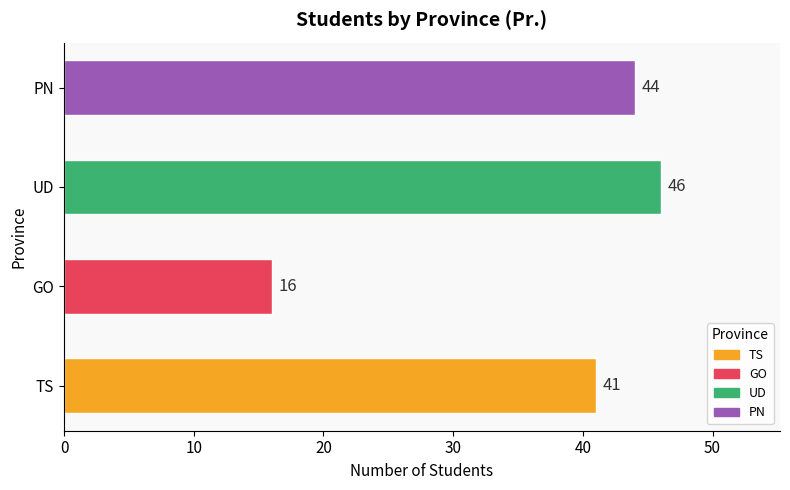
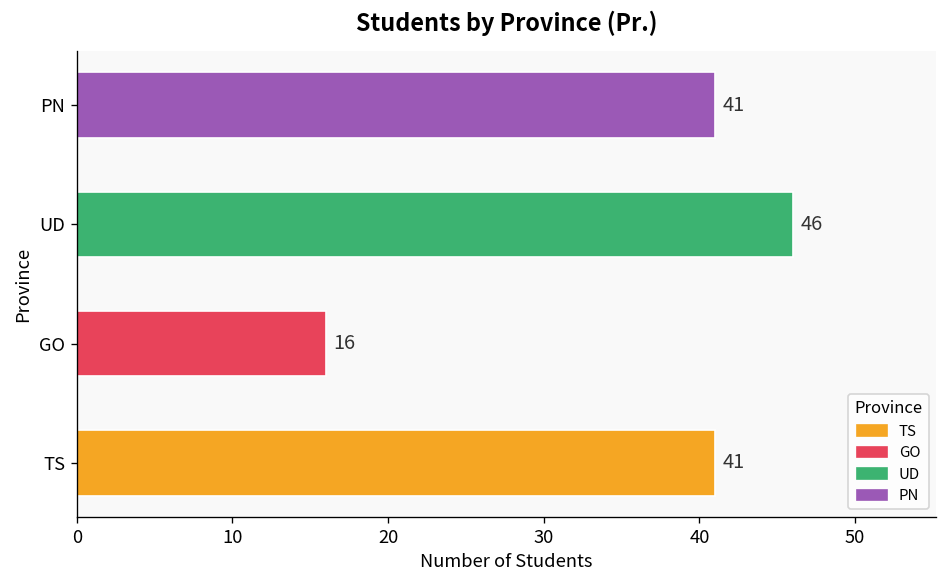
  {
-   "PN": 44,
+   "PN": 41,
    "UD": 46,
    "GO": 16,
    "TS": 41
  }
